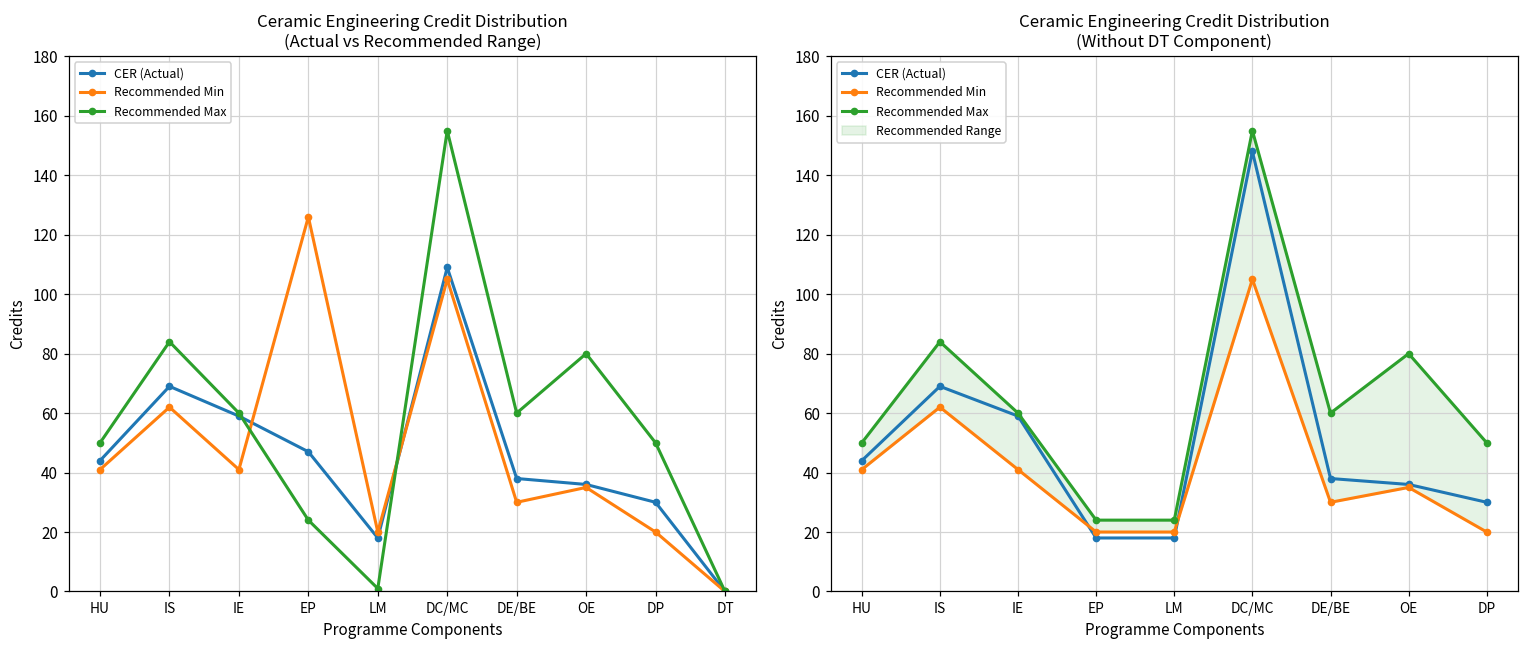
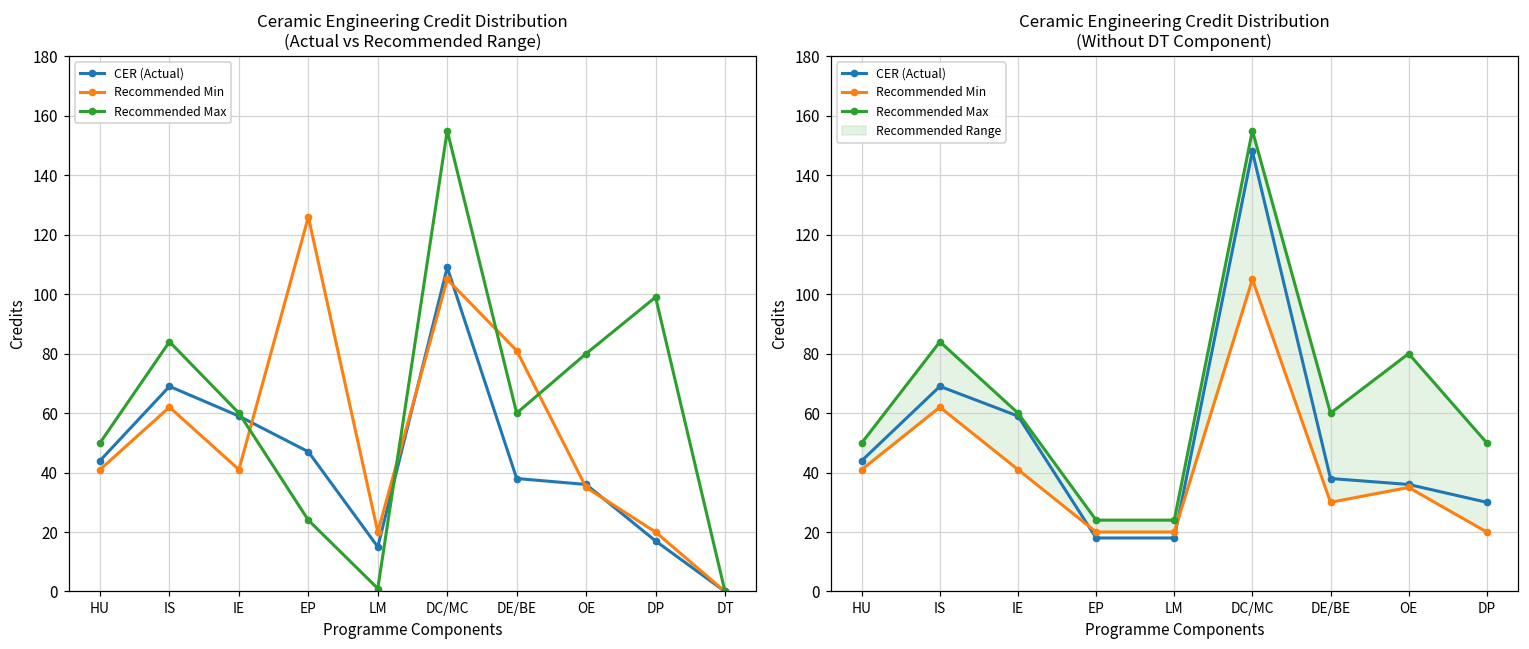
  {
    "Ceramic Engineering Credit Distribution (Actual vs Recommended Range)": {
      "CER (Actual)": {
        "HU": 44,
        "IS": 69,
        "IE": 59,
        "EP": 47,
-       "LM": 18,
+       "LM": 15,
        "DC/MC": 109,
        "DE/BE": 38,
        "OE": 36,
-       "DP": 30
+       "DP": 17
      },
      "Recommended Min": {
        "HU": 41,
        "IS": 62,
        "IE": 41,
        "EP": 126,
        "LM": 20,
        "DC/MC": 105,
-       "DE/BE": 30,
+       "DE/BE": 81,
        "OE": 35,
        "DP": 20
      },
      "Recommended Max": {
        "HU": 50,
        "IS": 84,
        "IE": 60,
        "EP": 24,
        "LM": 1,
        "DC/MC": 155,
        "DE/BE": 60,
        "OE": 80,
-       "DP": 50
+       "DP": 99
      }
    },
    "Ceramic Engineering Credit Distribution (Without DT Component)": {
      "CER (Actual)": {
        "HU": 44,
        "IS": 69,
        "IE": 59,
        "EP": 18,
        "LM": 18,
        "DC/MC": 148,
        "DE/BE": 38,
        "OE": 36,
        "DP": 30
      },
      "Recommended Min": {
        "HU": 41,
        "IS": 62,
        "IE": 41,
        "EP": 20,
        "LM": 20,
        "DC/MC": 105,
        "DE/BE": 30,
        "OE": 35,
        "DP": 20
      },
      "Recommended Range": {
        "HU": 50,
        "IS": 84,
        "IE": 60,
        "EP": 24,
        "LM": 24,
        "DC/MC": 155,
        "DE/BE": 60,
        "OE": 80,
        "DP": 50
      }
    }
  }
